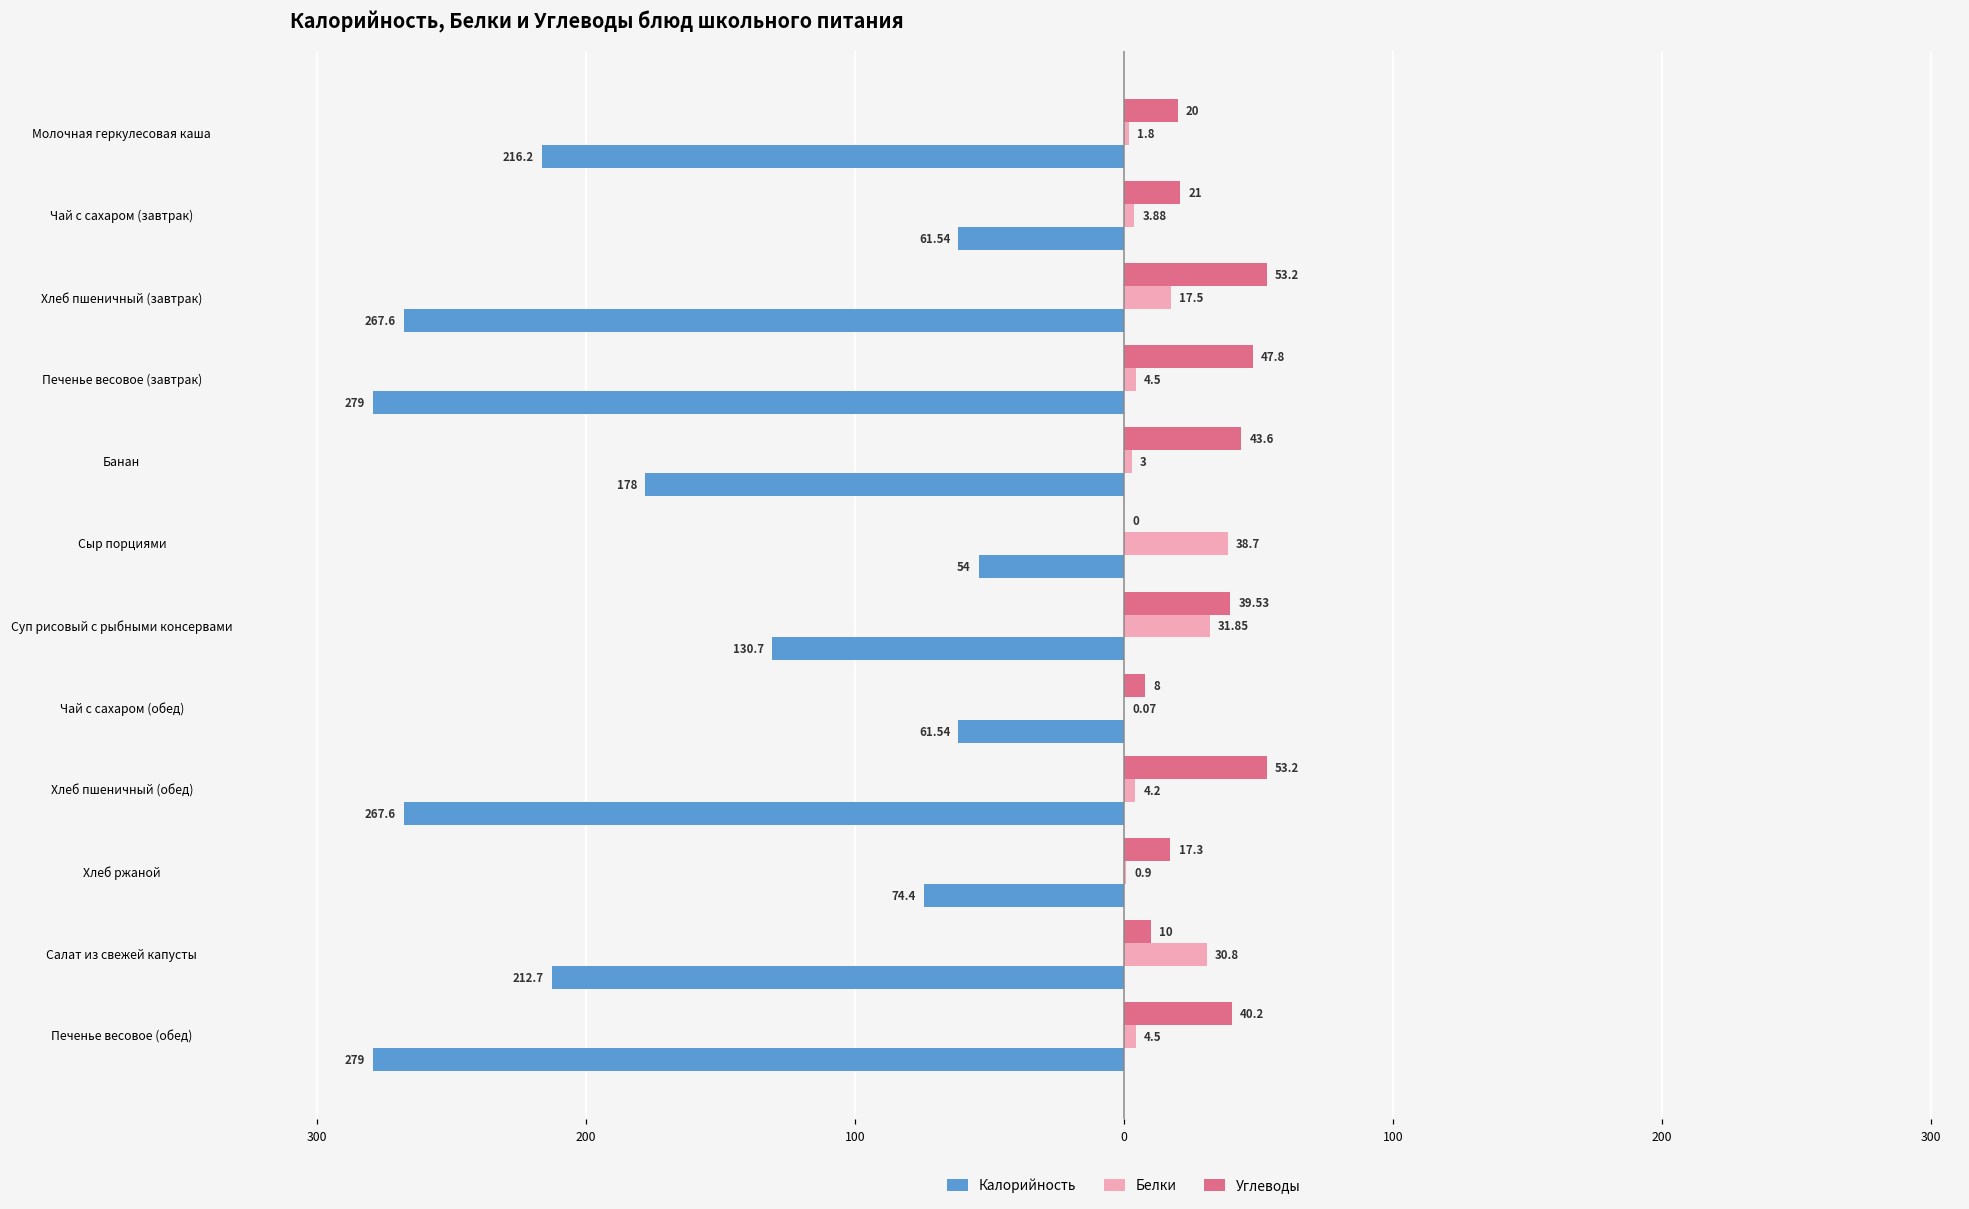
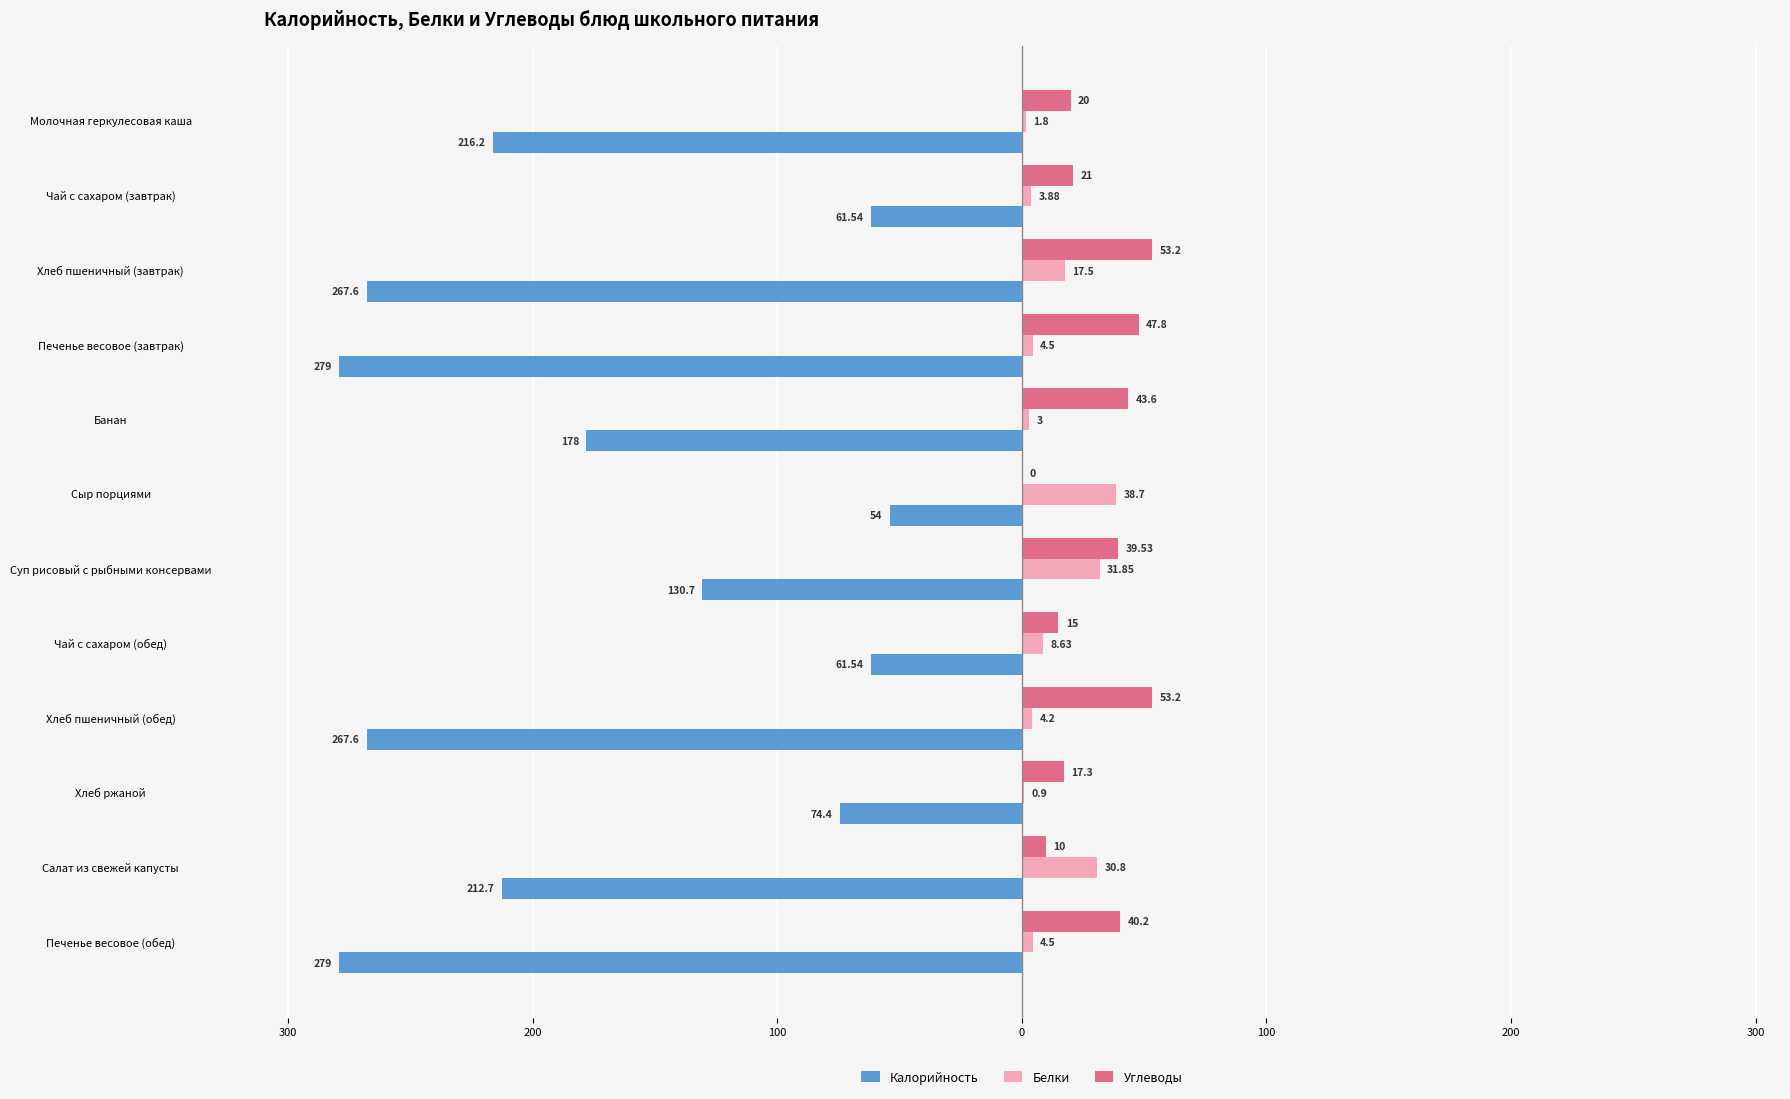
  {
    "Белки": {
      "Молочная геркулесовая каша": 1.8,
      "Чай с сахаром (завтрак)": 3.88,
      "Хлеб пшеничный (завтрак)": 17.5,
      "Печенье весовое (завтрак)": 4.5,
      "Банан": 3,
      "Сыр порциями": 38.7,
      "Суп рисовый с рыбными консервами": 31.85,
-     "Чай с сахаром (обед)": 0.07,
+     "Чай с сахаром (обед)": 8.63,
      "Хлеб пшеничный (обед)": 4.2,
      "Хлеб ржаной": 0.9,
      "Салат из свежей капусты": 30.8,
      "Печенье весовое (обед)": 4.5
    },
    "Углеводы": {
      "Молочная геркулесовая каша": 20,
      "Чай с сахаром (завтрак)": 21,
      "Хлеб пшеничный (завтрак)": 53.2,
      "Печенье весовое (завтрак)": 47.8,
      "Банан": 43.6,
      "Сыр порциями": 0,
      "Суп рисовый с рыбными консервами": 39.53,
-     "Чай с сахаром (обед)": 8,
+     "Чай с сахаром (обед)": 15,
      "Хлеб пшеничный (обед)": 53.2,
      "Хлеб ржаной": 17.3,
      "Салат из свежей капусты": 10,
      "Печенье весовое (обед)": 40.2
    }
  }
